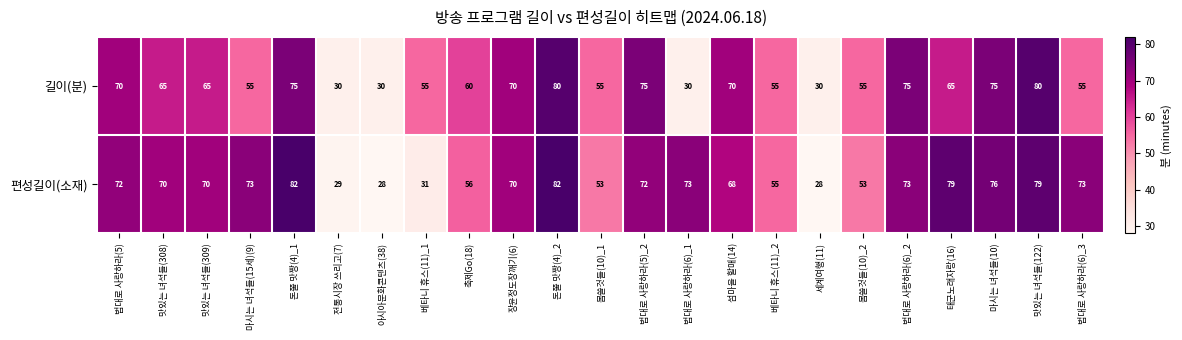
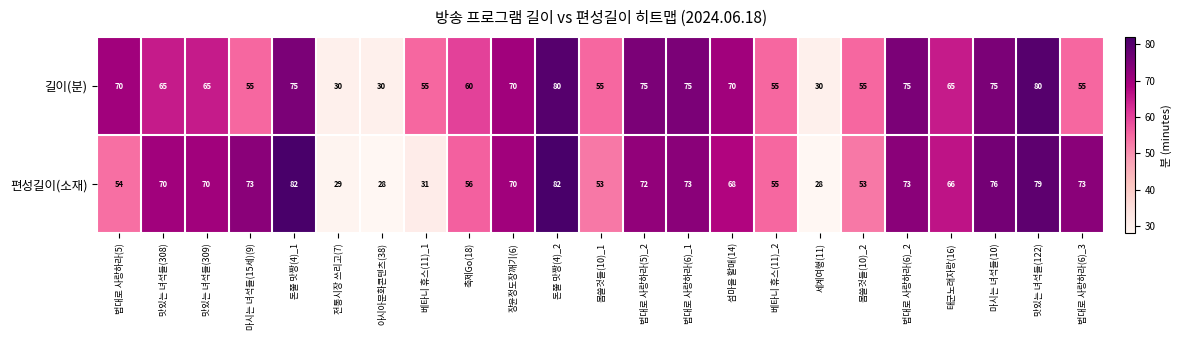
  {
    "길이(분)": {
      "법대로 사랑하라(5)": 70,
      "맛있는 녀석들(308)": 65,
      "맛있는 녀석들(309)": 65,
      "마시는 녀석들(15세)(9)": 55,
      "돈쭐 맛짱(4)_1": 75,
      "전통시장 쓰리고(7)": 30,
      "아시아문화콘텐츠(38)": 30,
      "베타니 휴스(11)_1": 55,
      "축제Go(18)": 60,
      "장윤정도장깨기(6)": 70,
      "돈쭐 맛짱(4)_2": 80,
      "몸쓸것들(10)_1": 55,
      "법대로 사랑하라(5)_2": 75,
-     "법대로 사랑하라(6)_1": 30,
+     "법대로 사랑하라(6)_1": 75,
      "섬마을 할매(14)": 70,
      "베타니 휴스(11)_2": 55,
      "세계여행(11)": 30,
      "몸쓸것들(10)_2": 55,
      "법대로 사랑하라(6)_2": 75,
      "태군노래자랑(16)": 65,
      "마시는 녀석들(10)": 75,
      "맛있는 녀석들(122)": 80,
      "법대로 사랑하라(6)_3": 55
    },
    "편성길이(소재)": {
-     "법대로 사랑하라(5)": 72,
+     "법대로 사랑하라(5)": 54,
      "맛있는 녀석들(308)": 70,
      "맛있는 녀석들(309)": 70,
      "마시는 녀석들(15세)(9)": 73,
      "돈쭐 맛짱(4)_1": 82,
      "전통시장 쓰리고(7)": 29,
      "아시아문화콘텐츠(38)": 28,
      "베타니 휴스(11)_1": 31,
      "축제Go(18)": 56,
      "장윤정도장깨기(6)": 70,
      "돈쭐 맛짱(4)_2": 82,
      "몸쓸것들(10)_1": 53,
      "법대로 사랑하라(5)_2": 72,
      "법대로 사랑하라(6)_1": 73,
      "섬마을 할매(14)": 68,
      "베타니 휴스(11)_2": 55,
      "세계여행(11)": 28,
      "몸쓸것들(10)_2": 53,
      "법대로 사랑하라(6)_2": 73,
-     "태군노래자랑(16)": 79,
+     "태군노래자랑(16)": 66,
      "마시는 녀석들(10)": 76,
      "맛있는 녀석들(122)": 79,
      "법대로 사랑하라(6)_3": 73
    }
  }
